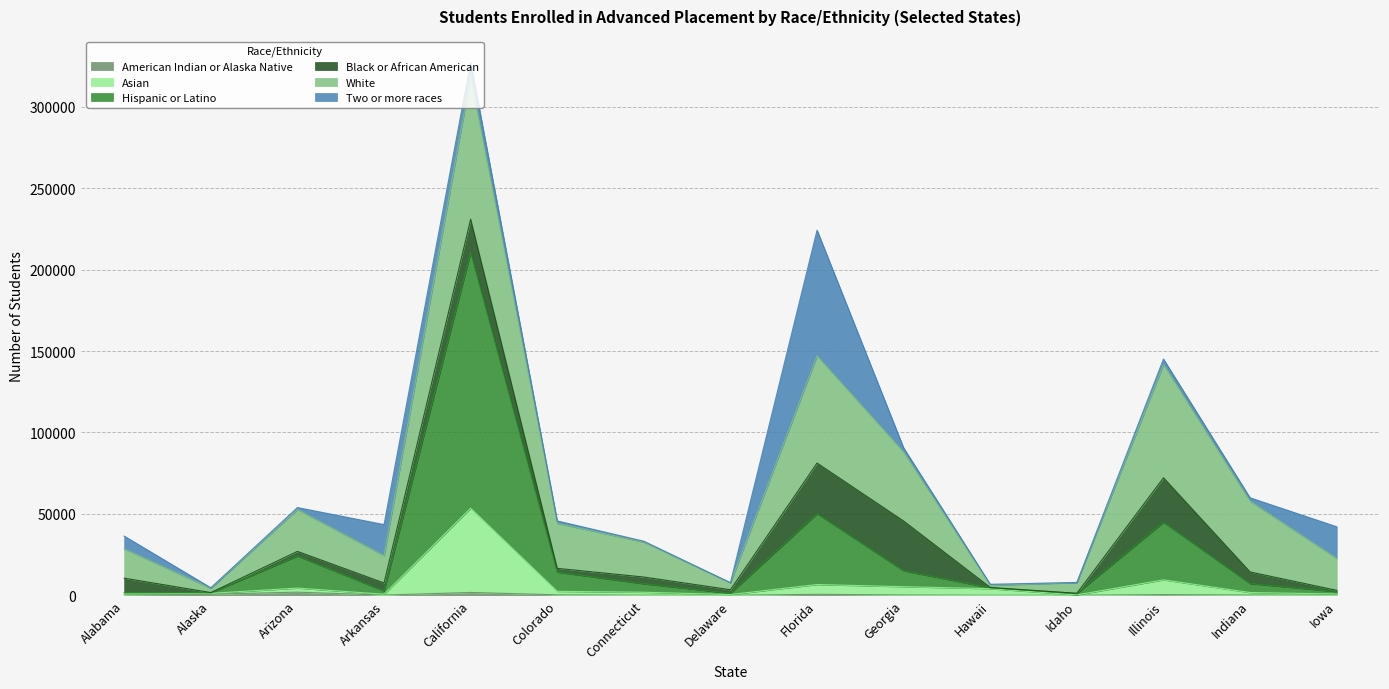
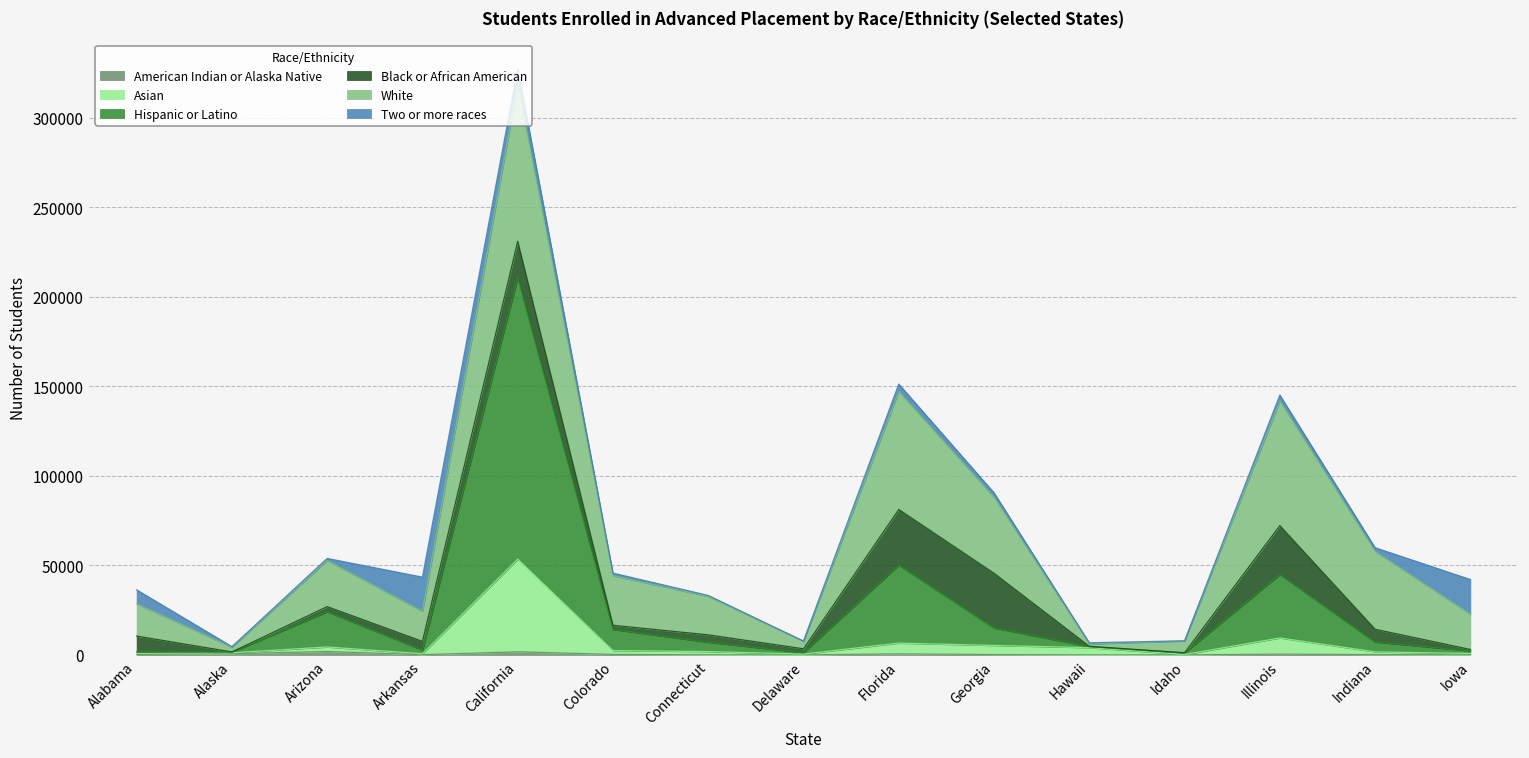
  {
    "Hispanic or Latino": {
      "Arizona": 20000,
      "Arkansas": 2000,
      "California": 157000,
      "Colorado": 12000,
      "Connecticut": 5000,
      "Florida": 43000,
      "Georgia": 10000,
      "Illinois": 35000,
      "Indiana": 5000
    },
    "Black or African American": {
      "Alabama": 9000,
      "Arizona": 3000,
      "Arkansas": 5000,
      "California": 20000,
      "Colorado": 2000,
      "Connecticut": 4000,
      "Delaware": 2000,
      "Florida": 31000,
      "Georgia": 31000,
      "Illinois": 27000,
      "Indiana": 7000
    },
    "Two or more races": {
      "Alabama": 8000,
      "Arkansas": 19000,
-     "Florida": 77000,
+     "Florida": 4000,
      "Georgia": 3000,
      "Illinois": 3000,
      "Indiana": 2000,
      "Iowa": 19000
    }
  }
